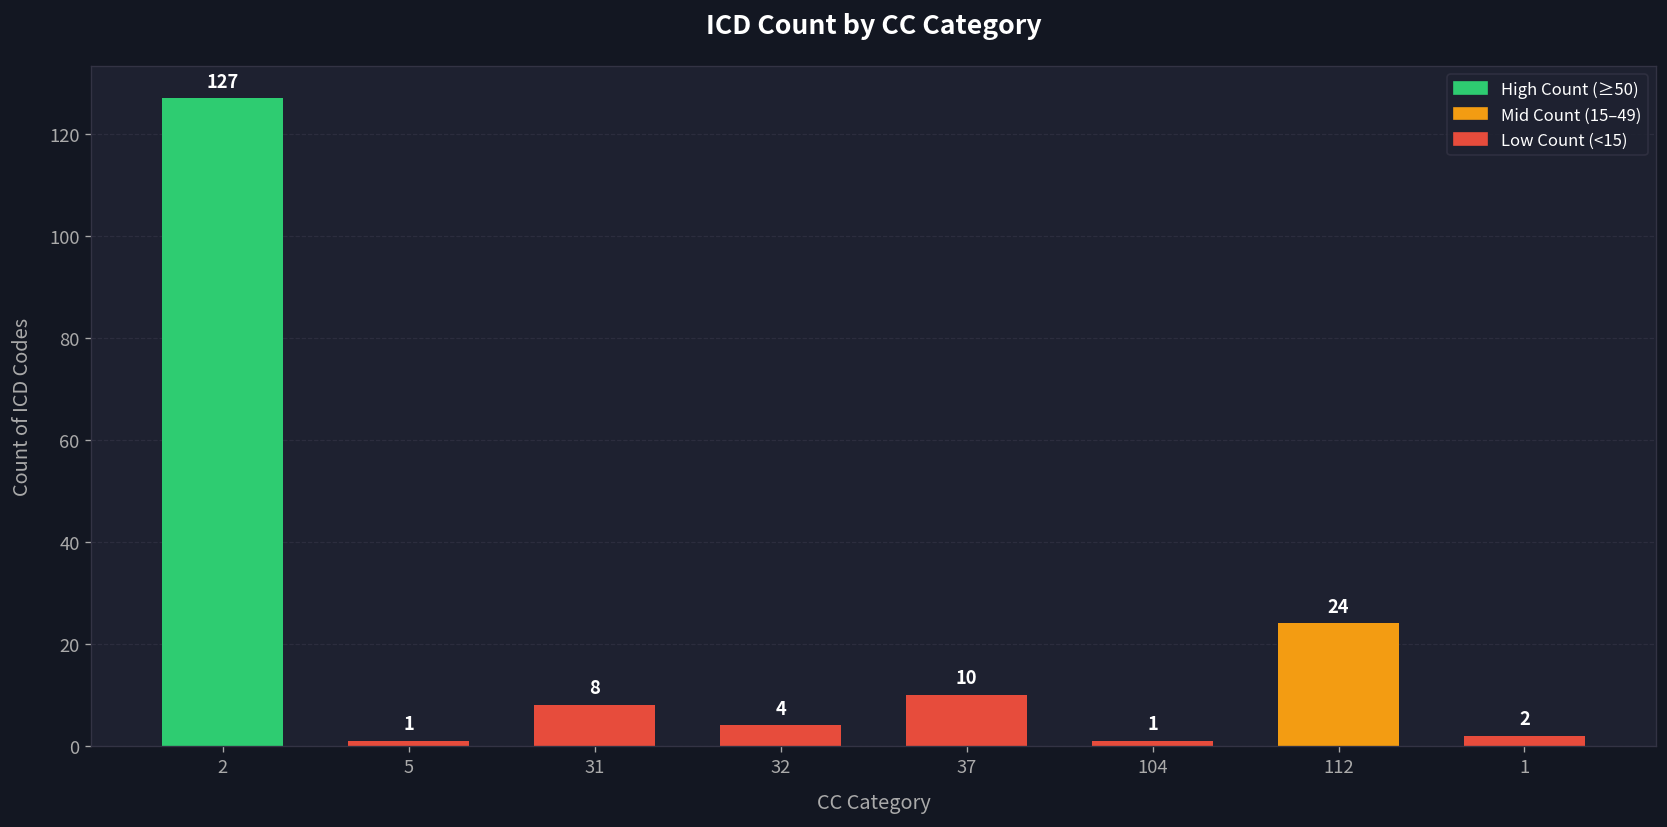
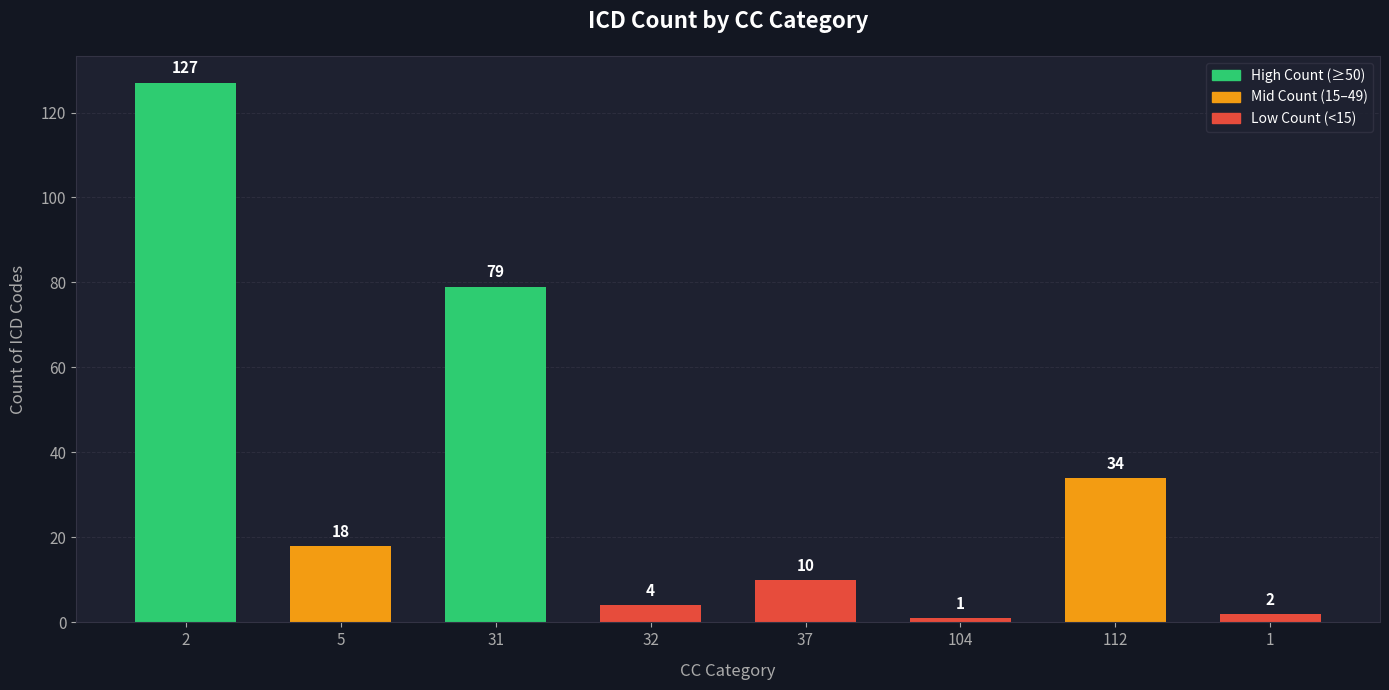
  {
    "2": 127,
-   "5": 1,
-   "31": 8,
+   "5": 18,
+   "31": 79,
    "32": 4,
    "37": 10,
    "104": 1,
-   "112": 24,
+   "112": 34,
    "1": 2
  }
